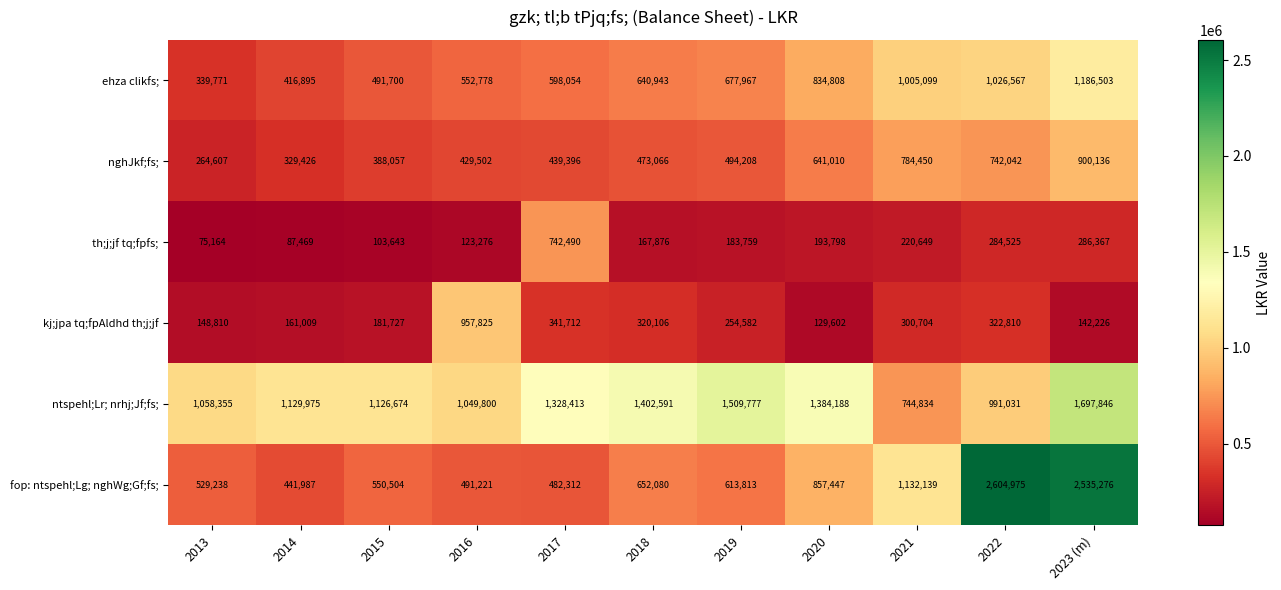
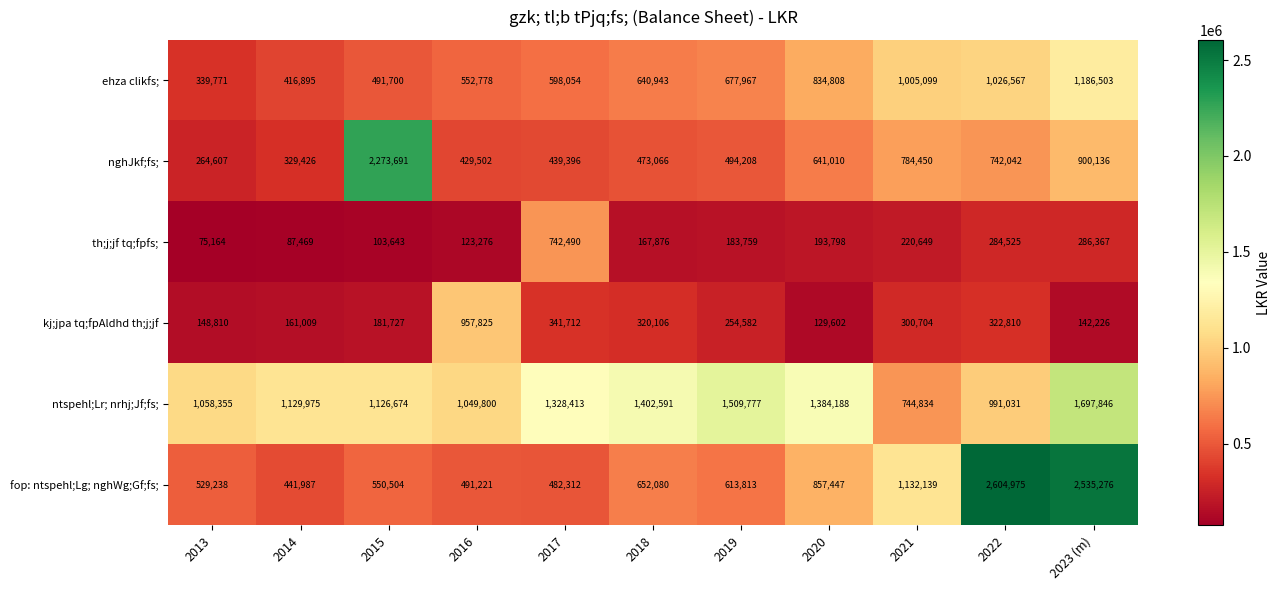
  {
    "ehza clikfs;": {
      "2013": "339,771",
      "2014": "416,895",
      "2015": "491,700",
      "2016": "552,778",
      "2017": "598,054",
      "2018": "640,943",
      "2019": "677,967",
      "2020": "834,808",
      "2021": "1,005,099",
      "2022": "1,026,567",
      "2023 (m)": "1,186,503"
    },
    "nghJkf;fs;": {
      "2013": "264,607",
      "2014": "329,426",
-     "2015": "388,057",
+     "2015": "2,273,691",
      "2016": "429,502",
      "2017": "439,396",
      "2018": "473,066",
      "2019": "494,208",
      "2020": "641,010",
      "2021": "784,450",
      "2022": "742,042",
      "2023 (m)": "900,136"
    },
    "th;j;jf tq;fpfs;": {
      "2013": "75,164",
      "2014": "87,469",
      "2015": "103,643",
      "2016": "123,276",
      "2017": "742,490",
      "2018": "167,876",
      "2019": "183,759",
      "2020": "193,798",
      "2021": "220,649",
      "2022": "284,525",
      "2023 (m)": "286,367"
    },
    "kj;jpa tq;fpAldhd th;j;jf": {
      "2013": "148,810",
      "2014": "161,009",
      "2015": "181,727",
      "2016": "957,825",
      "2017": "341,712",
      "2018": "320,106",
      "2019": "254,582",
      "2020": "129,602",
      "2021": "300,704",
      "2022": "322,810",
      "2023 (m)": "142,226"
    },
    "ntspehl;Lr; nrhj;Jf;fs;": {
      "2013": "1,058,355",
      "2014": "1,129,975",
      "2015": "1,126,674",
      "2016": "1,049,800",
      "2017": "1,328,413",
      "2018": "1,402,591",
      "2019": "1,509,777",
      "2020": "1,384,188",
      "2021": "744,834",
      "2022": "991,031",
      "2023 (m)": "1,697,846"
    },
    "fop: ntspehl;Lg; nghWg;Gf;fs;": {
      "2013": "529,238",
      "2014": "441,987",
      "2015": "550,504",
      "2016": "491,221",
      "2017": "482,312",
      "2018": "652,080",
      "2019": "613,813",
      "2020": "857,447",
      "2021": "1,132,139",
      "2022": "2,604,975",
      "2023 (m)": "2,535,276"
    }
  }
